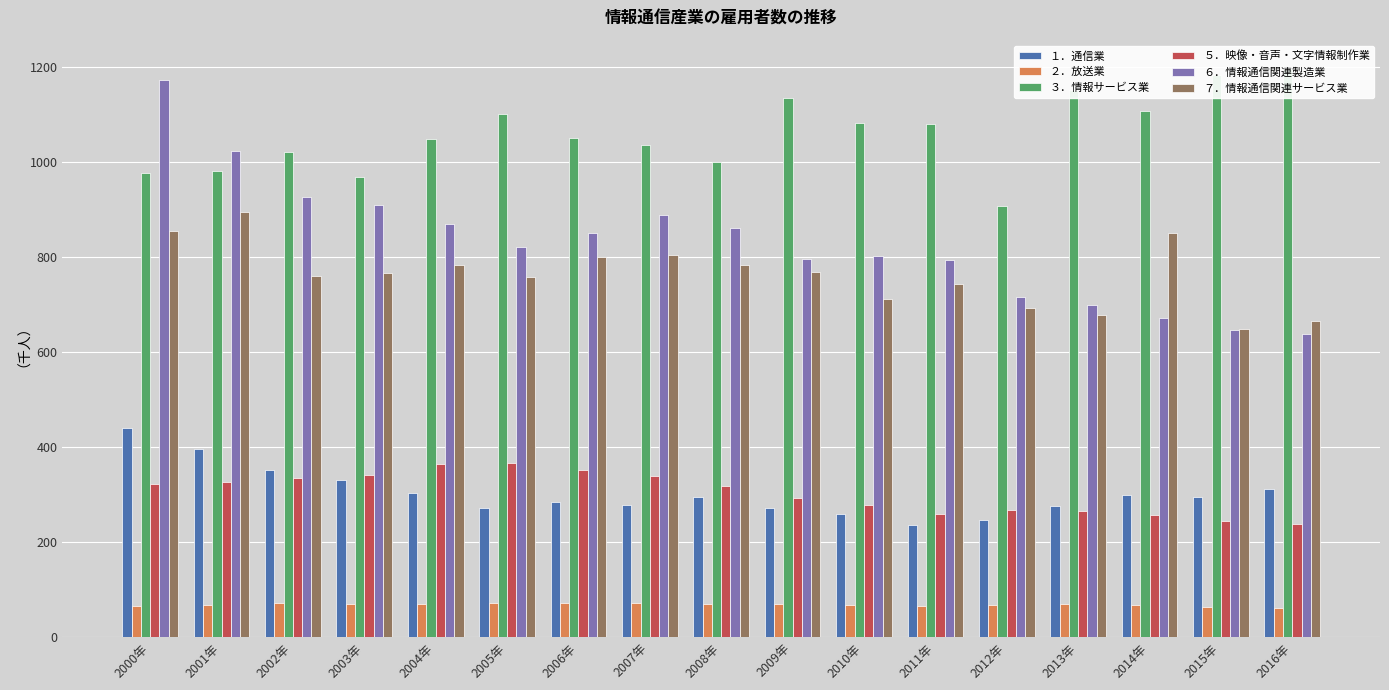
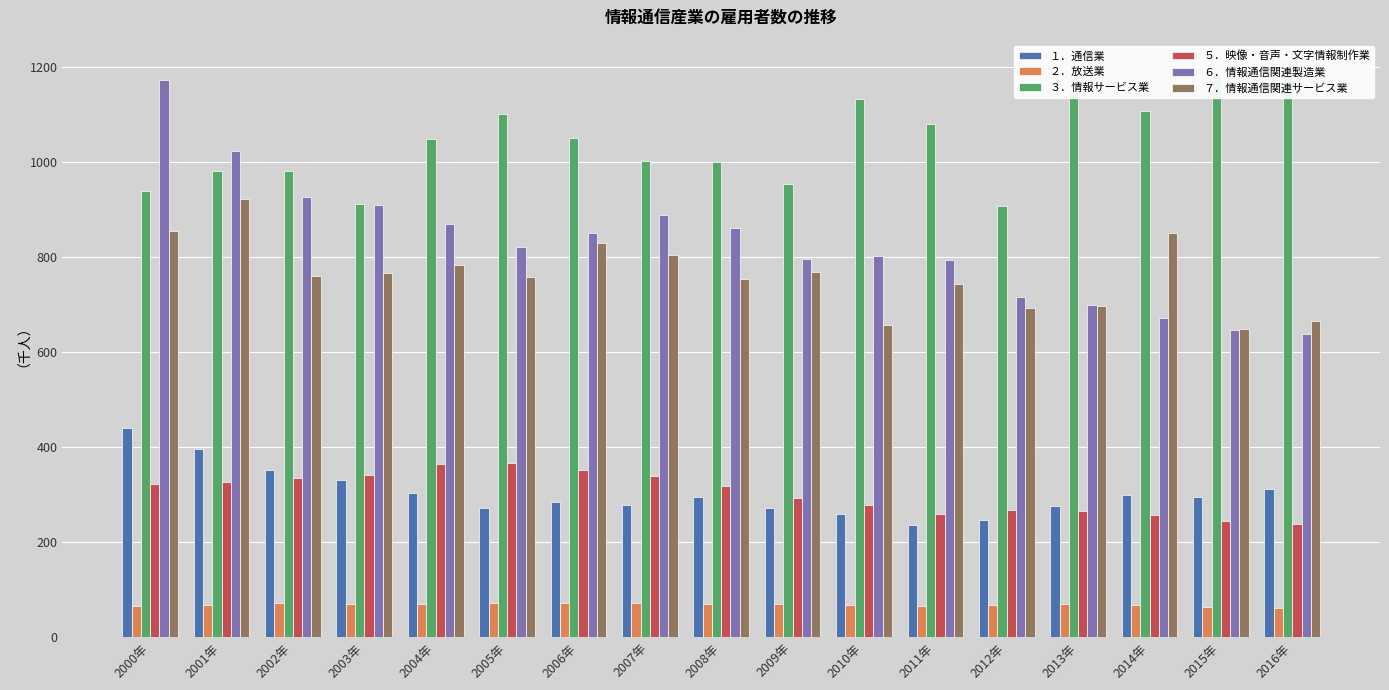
  {
    "３．情報サービス業": {
-     "2000年": 980,
+     "2000年": 940,
      "2001年": 980,
-     "2002年": 1020,
-     "2003年": 970,
+     "2002年": 980,
+     "2003年": 910,
      "2004年": 1050,
      "2005年": 1100,
      "2006年": 1050,
-     "2007年": 1040,
+     "2007年": 1000,
      "2008年": 1000,
-     "2009年": 1140,
-     "2010年": 1080,
+     "2009年": 950,
+     "2010年": 1130,
      "2011年": 1080,
      "2012年": 910,
      "2014年": 1110
    },
    "７．情報通信関連サービス業": {
      "2000年": 860,
-     "2001年": 890,
+     "2001年": 920,
      "2002年": 760,
      "2003年": 770,
      "2004年": 780,
      "2005年": 760,
-     "2006年": 800,
+     "2006年": 830,
      "2007年": 800,
-     "2008年": 780,
+     "2008年": 750,
      "2009年": 770,
-     "2010年": 710,
+     "2010年": 660,
      "2011年": 740,
      "2012年": 690,
-     "2013年": 680,
+     "2013年": 700,
      "2014年": 850,
      "2015年": 650,
      "2016年": 670
    }
  }
